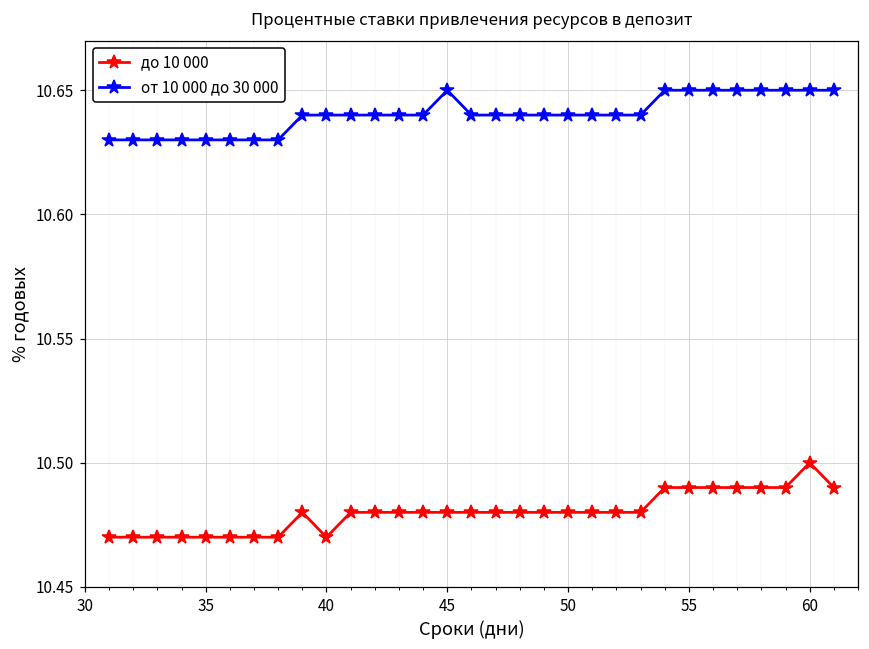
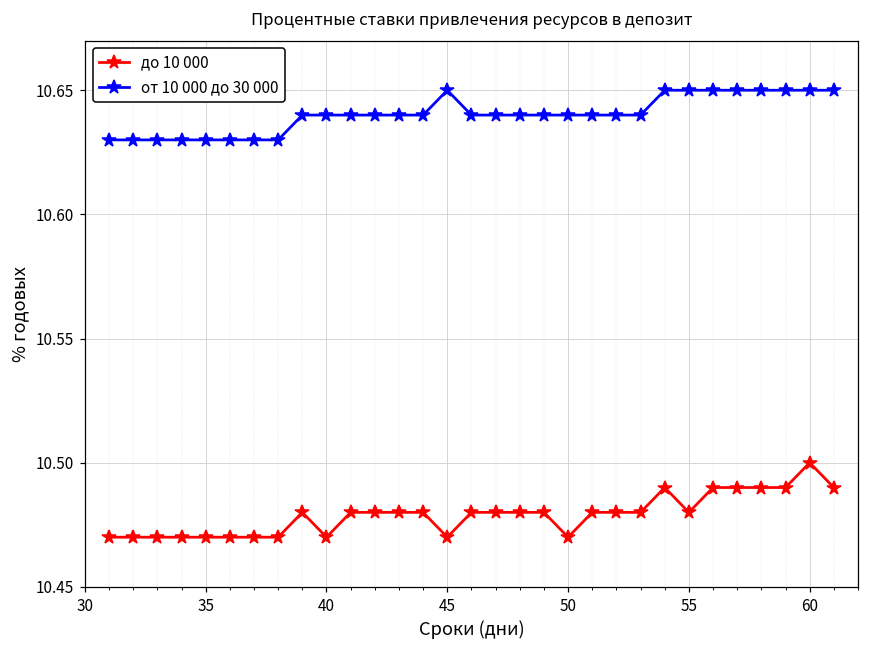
  {
    "до 10 000": {
      "35": 10.47,
      "40": 10.47,
-     "45": 10.48,
-     "50": 10.48,
-     "55": 10.49,
+     "45": 10.47,
+     "50": 10.47,
+     "55": 10.48,
      "60": 10.50
    },
    "от 10 000 до 30 000": {
      "35": 10.63,
      "40": 10.64,
      "45": 10.65,
      "50": 10.64,
      "55": 10.65,
      "60": 10.65
    }
  }
